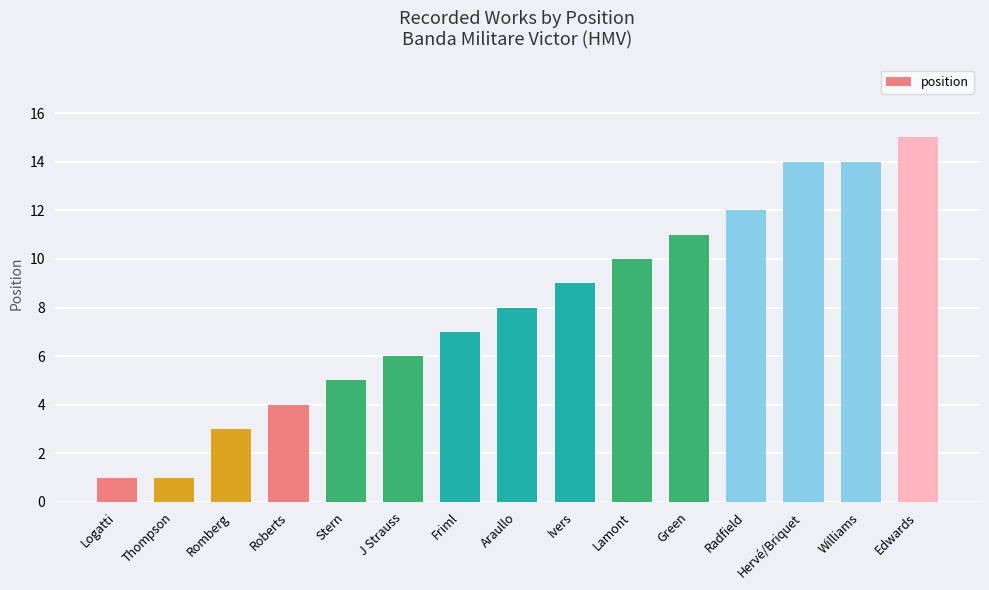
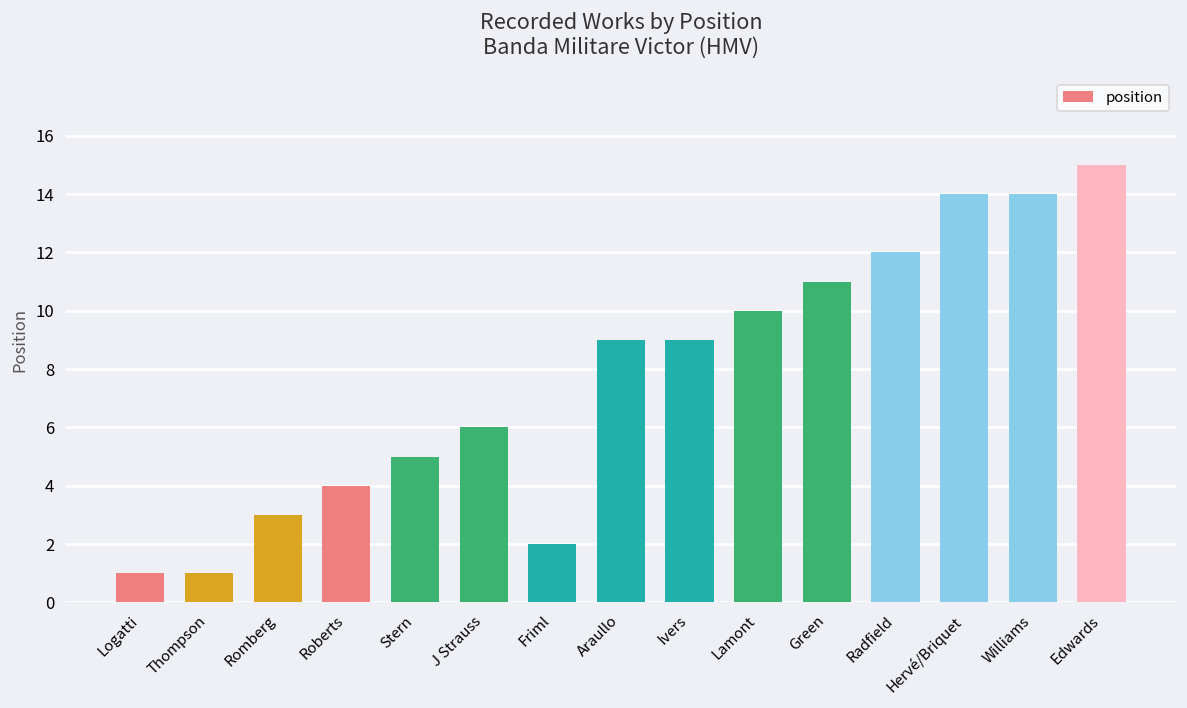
  {
    "Logatti": 1,
    "Thompson": 1,
    "Romberg": 3,
    "Roberts": 4,
    "Stern": 5,
    "J Strauss": 6,
-   "Friml": 7,
-   "Araullo": 8,
+   "Friml": 2,
+   "Araullo": 9,
    "Ivers": 9,
    "Lamont": 10,
    "Green": 11,
    "Radfield": 12,
    "Hervé/Briquet": 14,
    "Williams": 14,
    "Edwards": 15
  }
